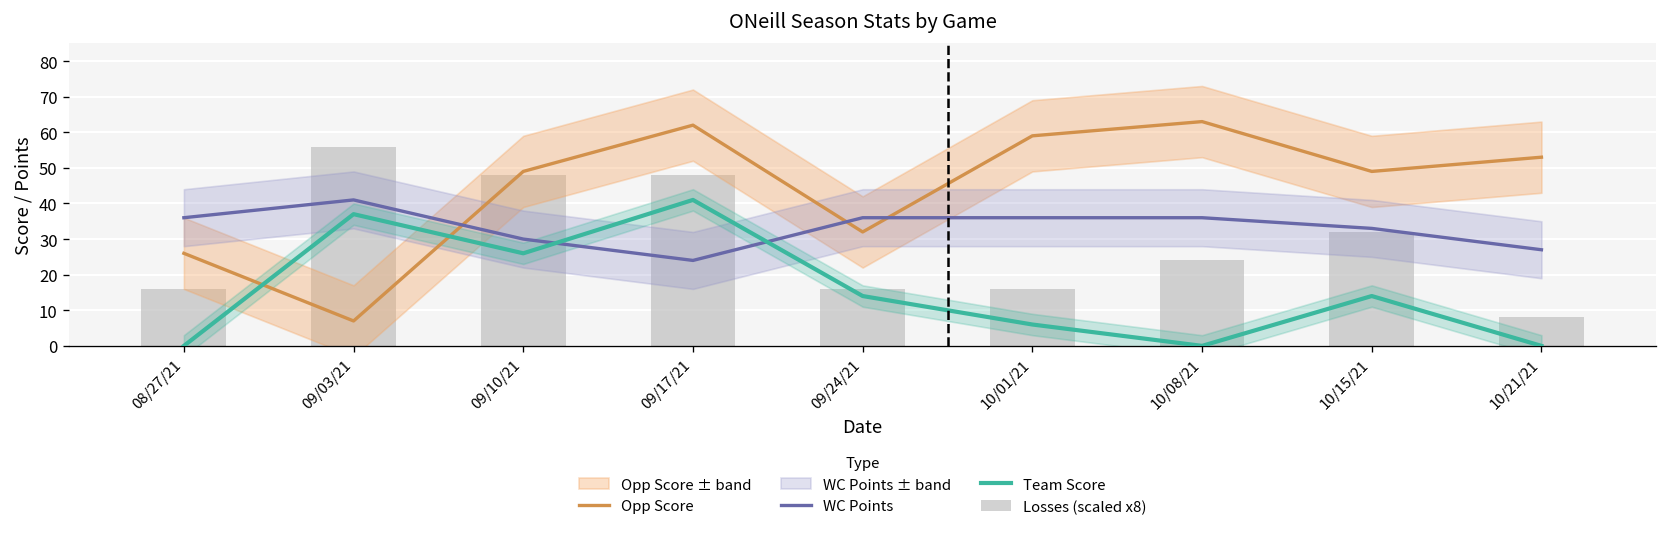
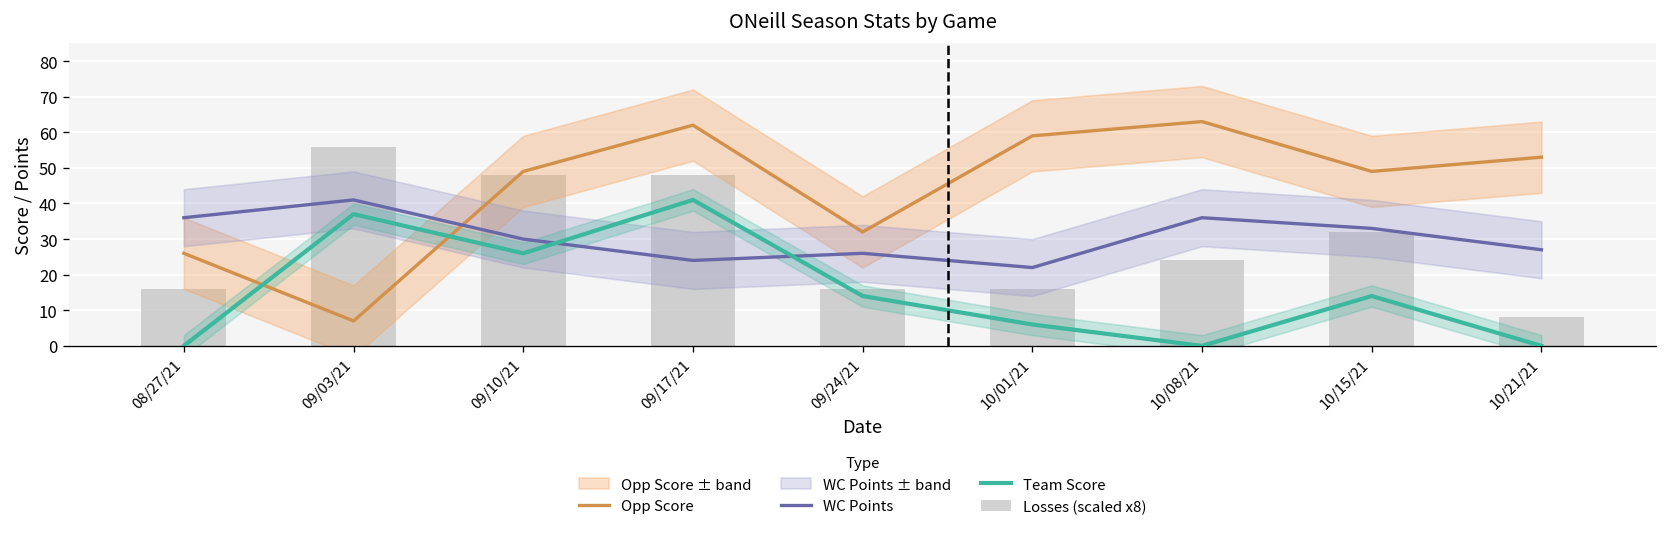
  {
    "WC Points": {
      "09/03/21": 41,
      "09/10/21": 30,
      "09/17/21": 24,
-     "09/24/21": 36,
-     "10/01/21": 36,
+     "09/24/21": 26,
+     "10/01/21": 22,
      "10/08/21": 36,
      "10/15/21": 33,
      "10/21/21": 27
    }
  }
